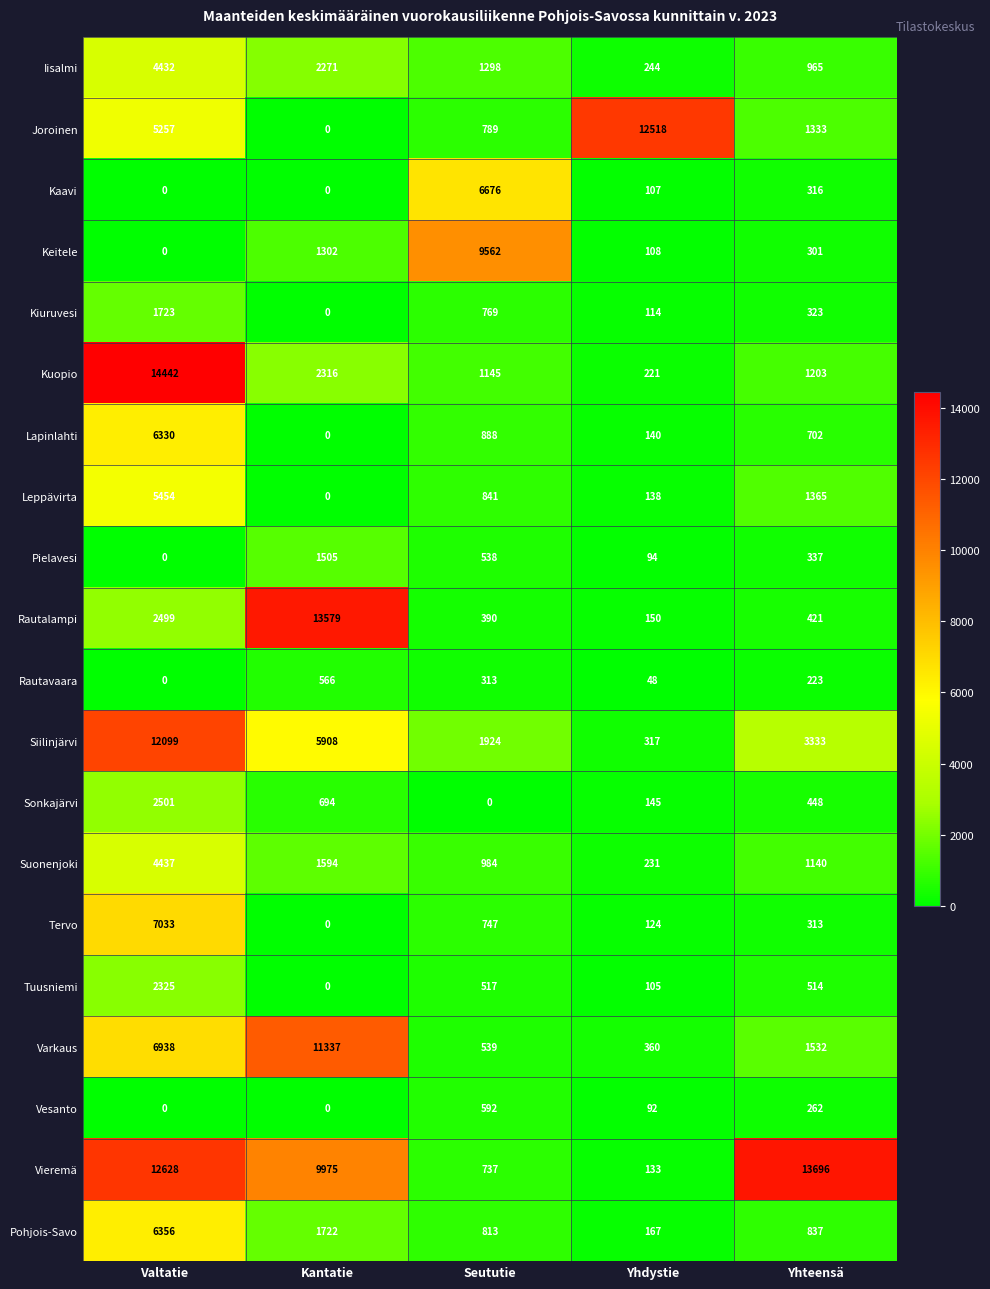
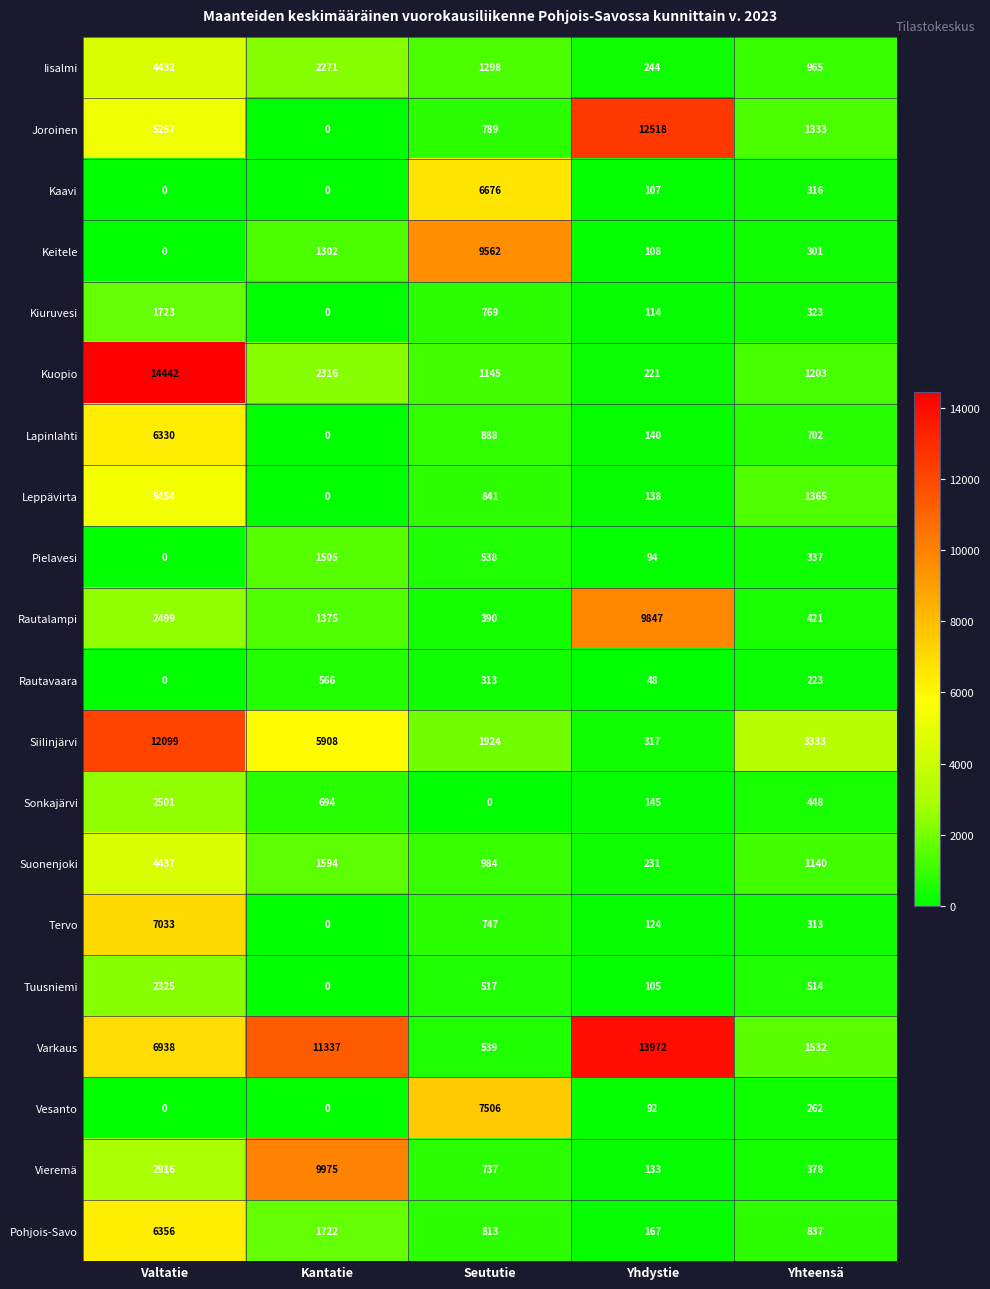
  {
    "Iisalmi": {
      "Valtatie": 4432,
      "Kantatie": 2271,
      "Seututie": 1298,
      "Yhdystie": 244,
      "Yhteensä": 965
    },
    "Joroinen": {
      "Valtatie": 5257,
      "Kantatie": 0,
      "Seututie": 789,
      "Yhdystie": 12518,
      "Yhteensä": 1333
    },
    "Kaavi": {
      "Valtatie": 0,
      "Kantatie": 0,
      "Seututie": 6676,
      "Yhdystie": 107,
      "Yhteensä": 316
    },
    "Keitele": {
      "Valtatie": 0,
      "Kantatie": 1302,
      "Seututie": 9562,
      "Yhdystie": 108,
      "Yhteensä": 301
    },
    "Kiuruvesi": {
      "Valtatie": 1723,
      "Kantatie": 0,
      "Seututie": 769,
      "Yhdystie": 114,
      "Yhteensä": 323
    },
    "Kuopio": {
      "Valtatie": 14442,
      "Kantatie": 2316,
      "Seututie": 1145,
      "Yhdystie": 221,
      "Yhteensä": 1203
    },
    "Lapinlahti": {
      "Valtatie": 6330,
      "Kantatie": 0,
      "Seututie": 888,
      "Yhdystie": 140,
      "Yhteensä": 702
    },
    "Leppävirta": {
      "Valtatie": 5454,
      "Kantatie": 0,
      "Seututie": 841,
      "Yhdystie": 138,
      "Yhteensä": 1365
    },
    "Pielavesi": {
      "Valtatie": 0,
      "Kantatie": 1505,
      "Seututie": 538,
      "Yhdystie": 94,
      "Yhteensä": 337
    },
    "Rautalampi": {
      "Valtatie": 2499,
-     "Kantatie": 13579,
+     "Kantatie": 1375,
      "Seututie": 390,
-     "Yhdystie": 150,
+     "Yhdystie": 9847,
      "Yhteensä": 421
    },
    "Rautavaara": {
      "Valtatie": 0,
      "Kantatie": 566,
      "Seututie": 313,
      "Yhdystie": 48,
      "Yhteensä": 223
    },
    "Siilinjärvi": {
      "Valtatie": 12099,
      "Kantatie": 5908,
      "Seututie": 1924,
      "Yhdystie": 317,
      "Yhteensä": 3333
    },
    "Sonkajärvi": {
      "Valtatie": 2501,
      "Kantatie": 694,
      "Seututie": 0,
      "Yhdystie": 145,
      "Yhteensä": 448
    },
    "Suonenjoki": {
      "Valtatie": 4437,
      "Kantatie": 1594,
      "Seututie": 984,
      "Yhdystie": 231,
      "Yhteensä": 1140
    },
    "Tervo": {
      "Valtatie": 7033,
      "Kantatie": 0,
      "Seututie": 747,
      "Yhdystie": 124,
      "Yhteensä": 313
    },
    "Tuusniemi": {
      "Valtatie": 2325,
      "Kantatie": 0,
      "Seututie": 517,
      "Yhdystie": 105,
      "Yhteensä": 514
    },
    "Varkaus": {
      "Valtatie": 6938,
      "Kantatie": 11337,
      "Seututie": 539,
-     "Yhdystie": 360,
+     "Yhdystie": 13972,
      "Yhteensä": 1532
    },
    "Vesanto": {
      "Valtatie": 0,
      "Kantatie": 0,
-     "Seututie": 592,
+     "Seututie": 7506,
      "Yhdystie": 92,
      "Yhteensä": 262
    },
    "Vieremä": {
-     "Valtatie": 12628,
+     "Valtatie": 2916,
      "Kantatie": 9975,
      "Seututie": 737,
      "Yhdystie": 133,
-     "Yhteensä": 13696
+     "Yhteensä": 378
    },
    "Pohjois-Savo": {
      "Valtatie": 6356,
      "Kantatie": 1722,
      "Seututie": 813,
      "Yhdystie": 167,
      "Yhteensä": 837
    }
  }
